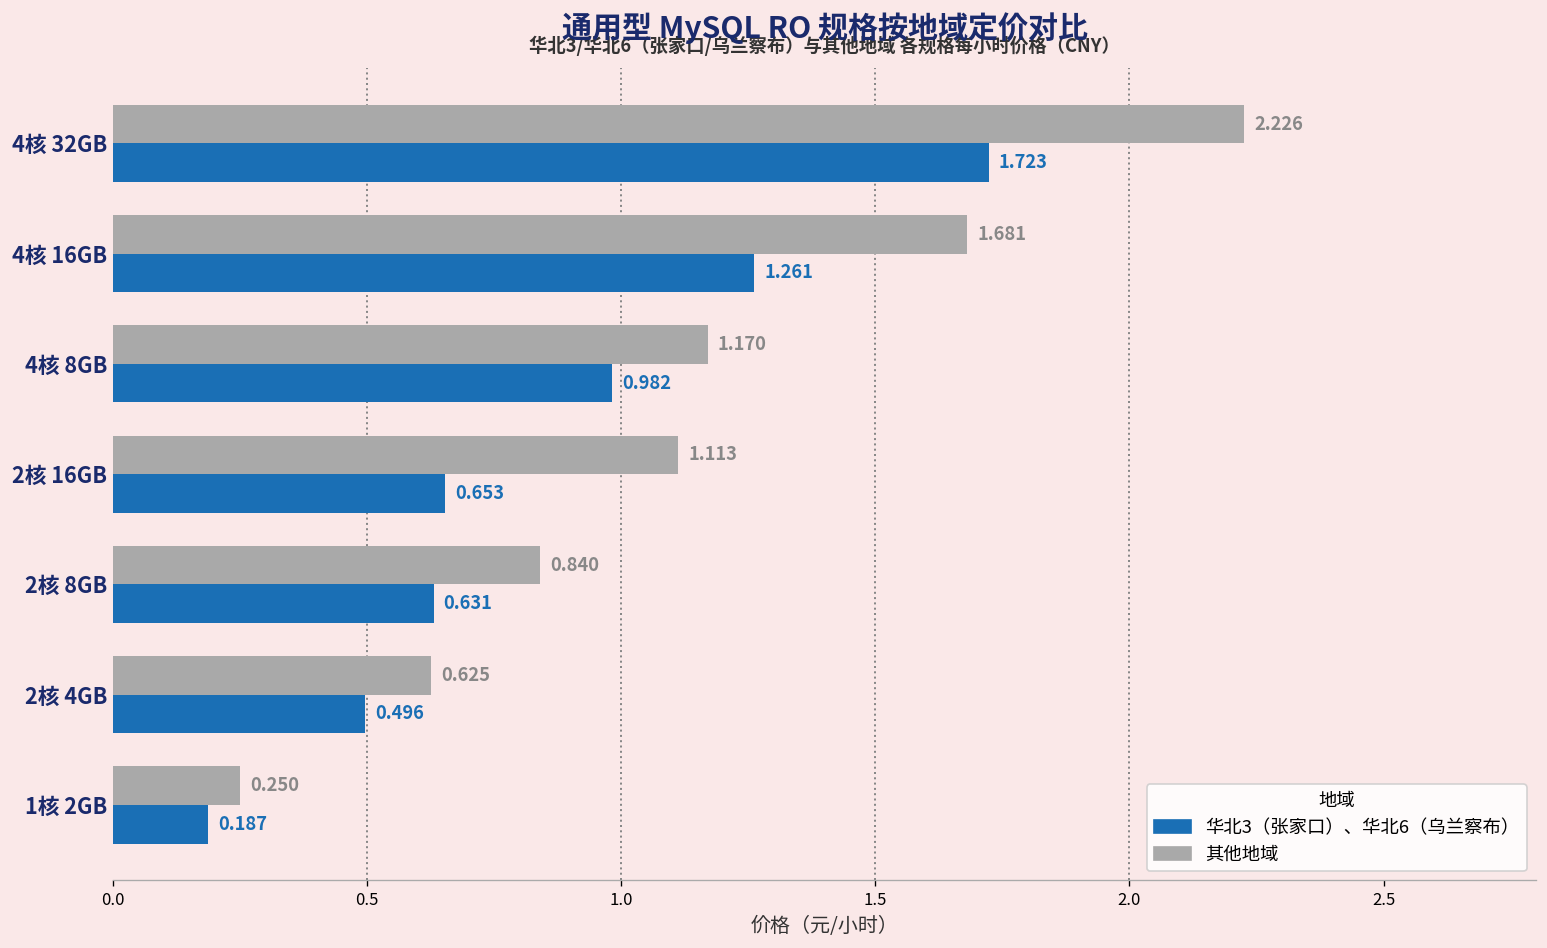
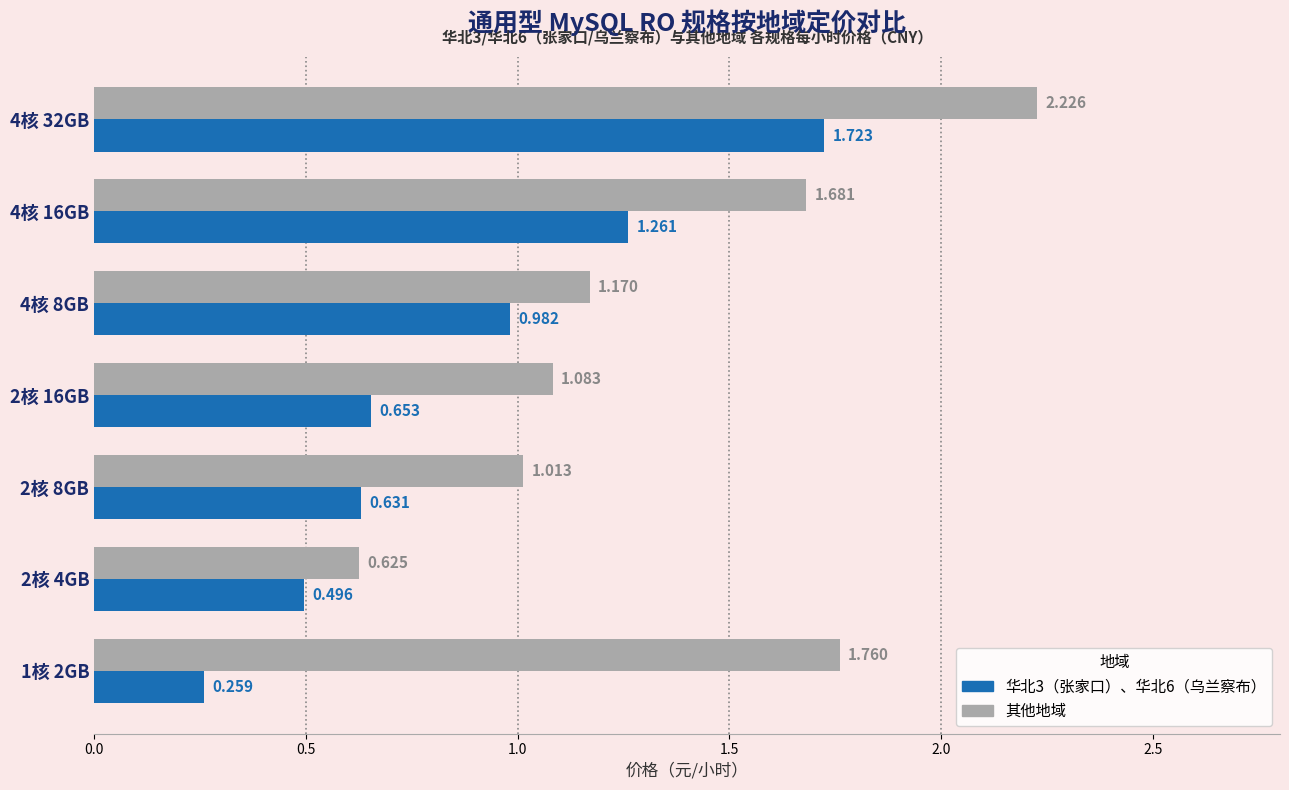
  {
    "其他地域": {
      "4核 32GB": 2.226,
      "4核 16GB": 1.681,
      "4核 8GB": 1.170,
-     "2核 16GB": 1.113,
-     "2核 8GB": 0.840,
+     "2核 16GB": 1.083,
+     "2核 8GB": 1.013,
      "2核 4GB": 0.625,
-     "1核 2GB": 0.250
+     "1核 2GB": 1.760
    },
    "华北3（张家口）、华北6（乌兰察布）": {
      "4核 32GB": 1.723,
      "4核 16GB": 1.261,
      "4核 8GB": 0.982,
      "2核 16GB": 0.653,
      "2核 8GB": 0.631,
      "2核 4GB": 0.496,
-     "1核 2GB": 0.187
+     "1核 2GB": 0.259
    }
  }
